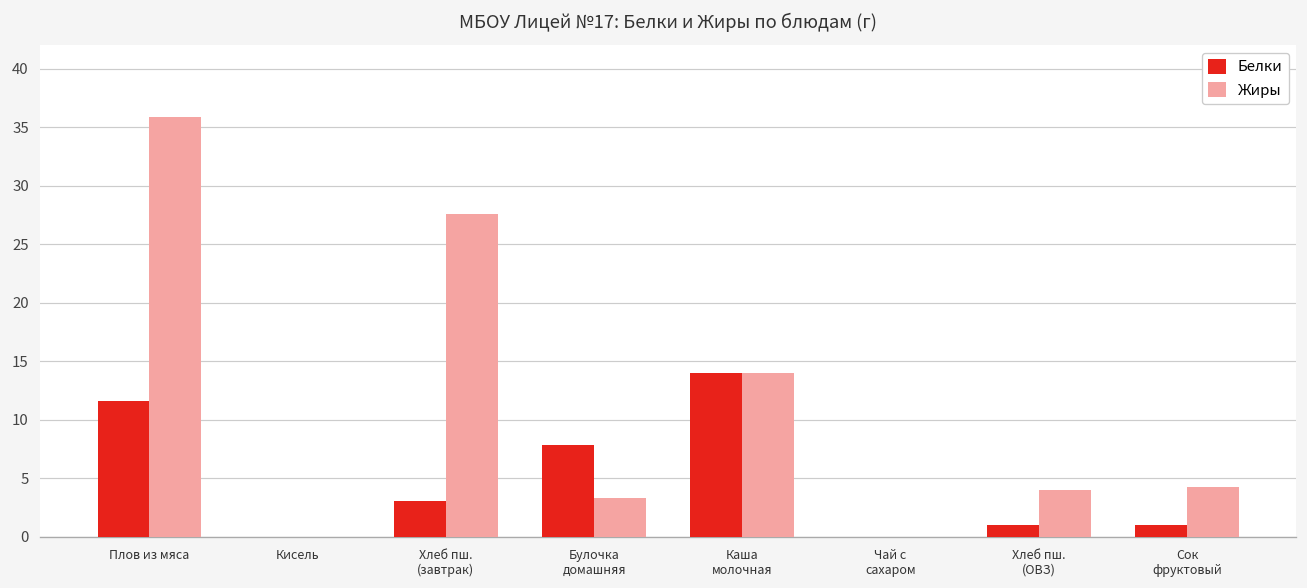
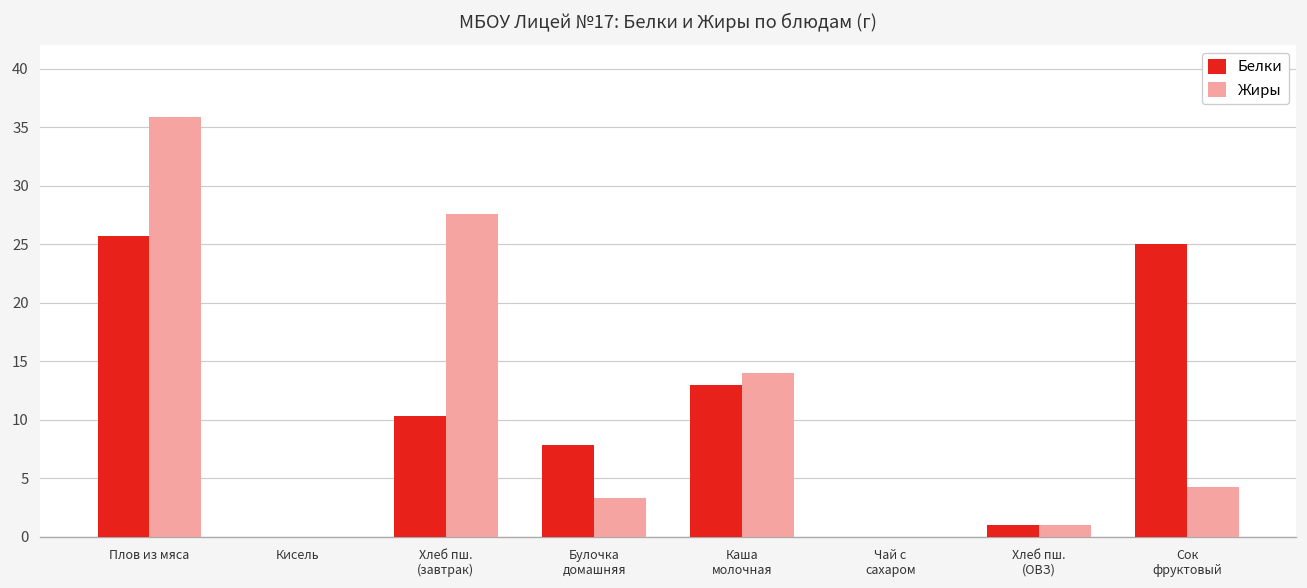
  {
    "Белки": {
-     "Плов из мяса": 12,
+     "Плов из мяса": 26,
      "Кисель": 0,
-     "Хлеб пш. (завтрак)": 3,
+     "Хлеб пш. (завтрак)": 10,
      "Булочка домашняя": 8,
-     "Каша молочная": 14,
+     "Каша молочная": 13,
      "Чай с сахаром": 0,
      "Хлеб пш. (ОВЗ)": 1,
-     "Сок фруктовый": 1
+     "Сок фруктовый": 25
    },
    "Жиры": {
      "Плов из мяса": 36,
      "Кисель": 0,
      "Хлеб пш. (завтрак)": 28,
      "Булочка домашняя": 3,
      "Каша молочная": 14,
      "Чай с сахаром": 0,
-     "Хлеб пш. (ОВЗ)": 4,
+     "Хлеб пш. (ОВЗ)": 1,
      "Сок фруктовый": 4
    }
  }
